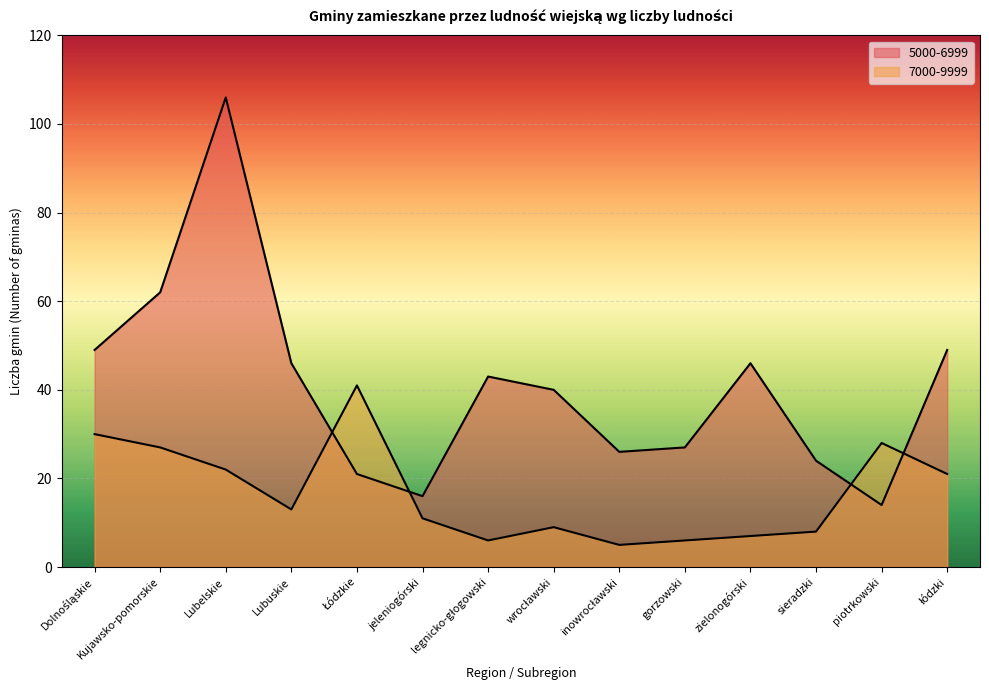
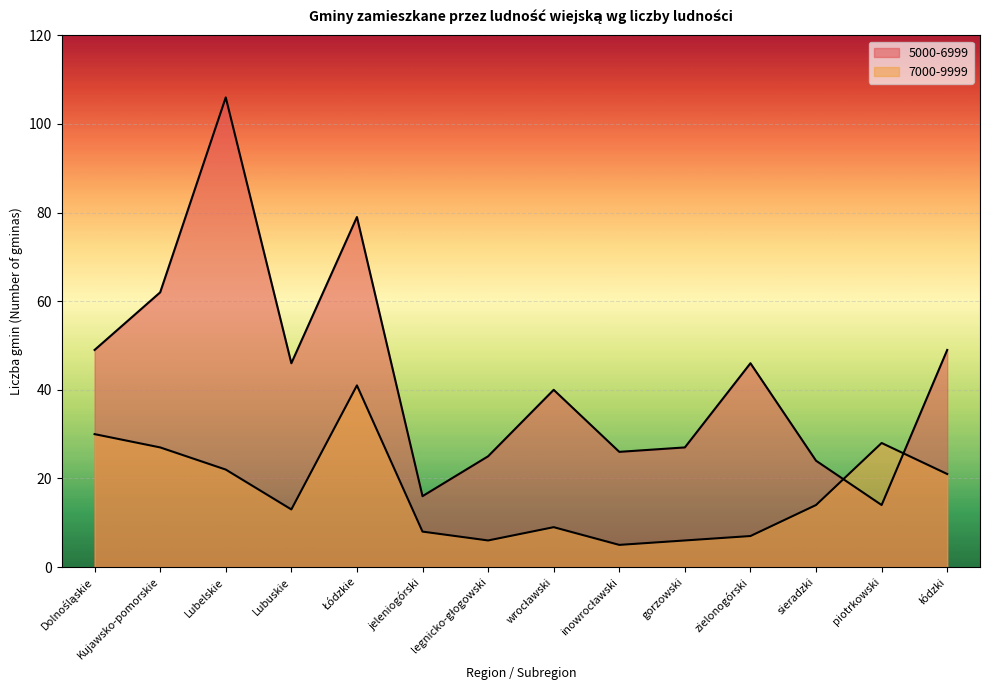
  {
    "5000-6999": {
      "Dolnośląskie": 49,
      "Kujawsko-pomorskie": 62,
      "Lubelskie": 106,
      "Lubuskie": 46,
-     "Łódzkie": 21,
+     "Łódzkie": 79,
      "jeleniogórski": 16,
-     "legnicko-głogowski": 43,
+     "legnicko-głogowski": 25,
      "wrocławski": 40,
      "inowrocławski": 26,
      "gorzowski": 27,
      "zielonogórski": 46,
      "sieradzki": 24,
      "piotrkowski": 14,
      "łódzki": 49
    },
    "7000-9999": {
      "Dolnośląskie": 30,
      "Kujawsko-pomorskie": 27,
      "Lubelskie": 22,
      "Lubuskie": 13,
      "Łódzkie": 41,
-     "jeleniogórski": 11,
+     "jeleniogórski": 8,
      "legnicko-głogowski": 6,
      "wrocławski": 9,
      "inowrocławski": 5,
      "gorzowski": 6,
      "zielonogórski": 7,
-     "sieradzki": 8,
+     "sieradzki": 14,
      "piotrkowski": 28,
      "łódzki": 21
    }
  }
